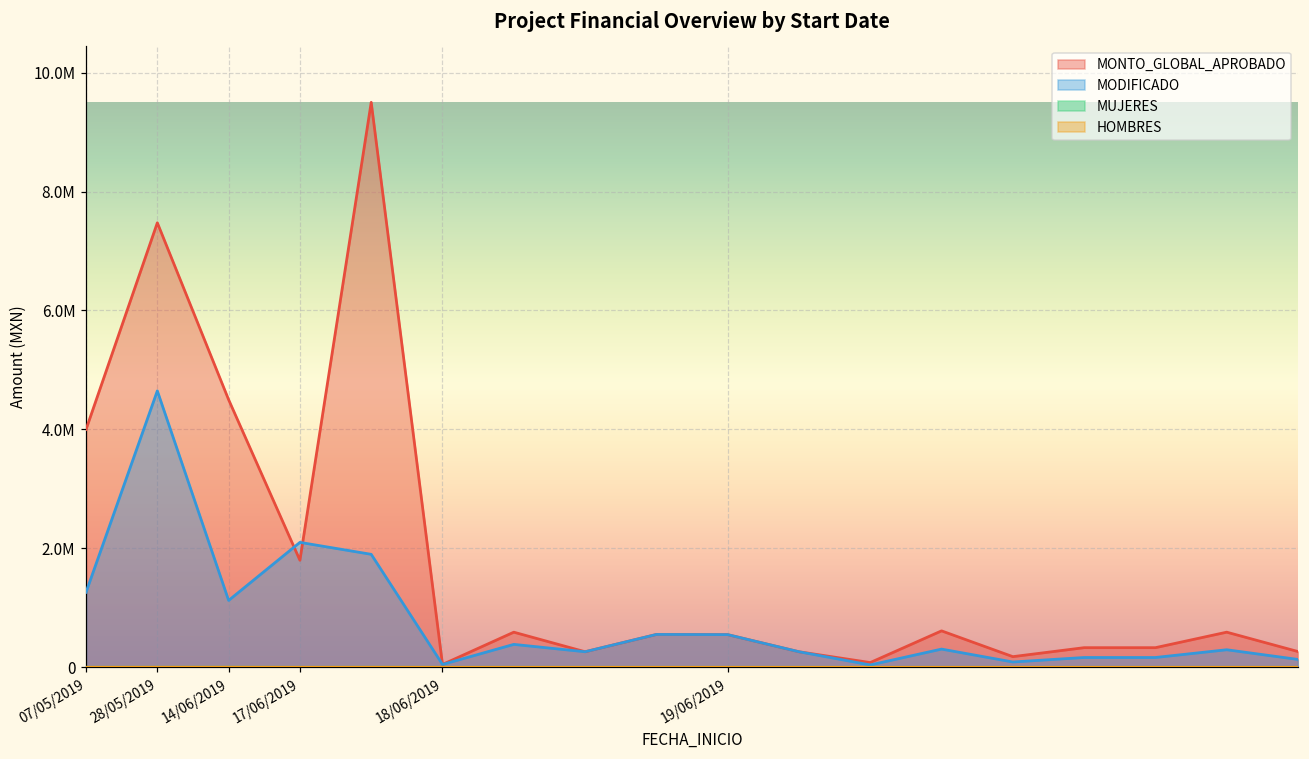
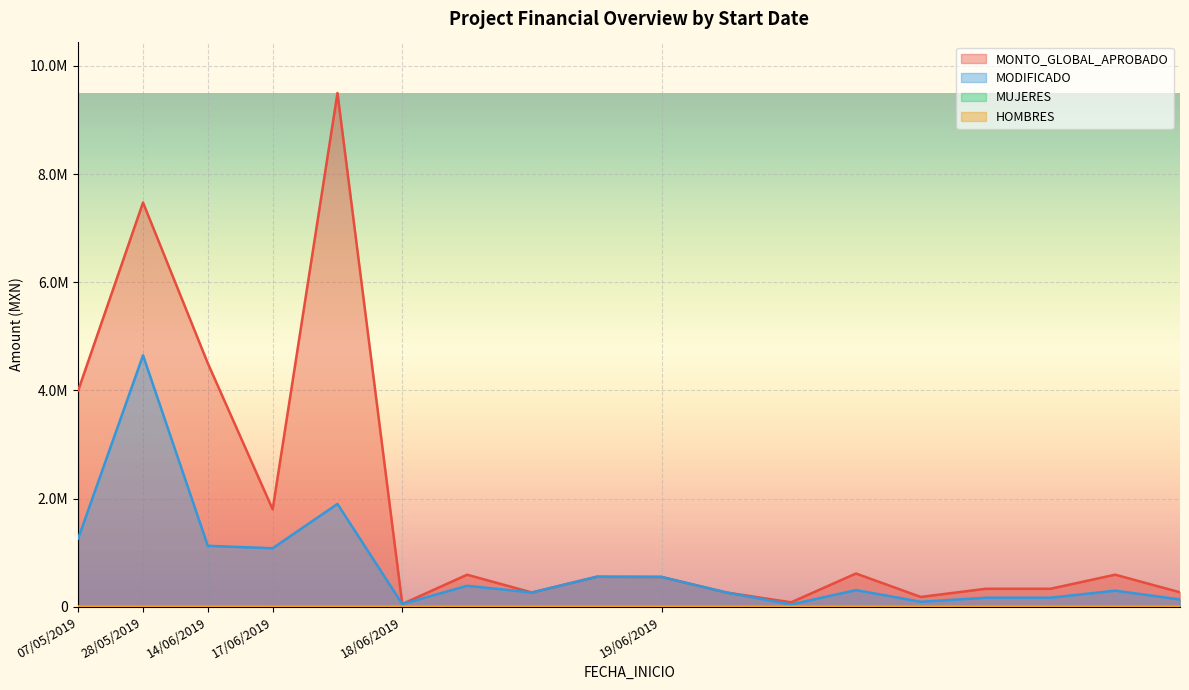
  {
    "MODIFICADO": {
      "07/05/2019": 1300000,
      "28/05/2019": 4600000,
-     "17/06/2019": 2100000
+     "17/06/2019": 1100000
    }
  }
